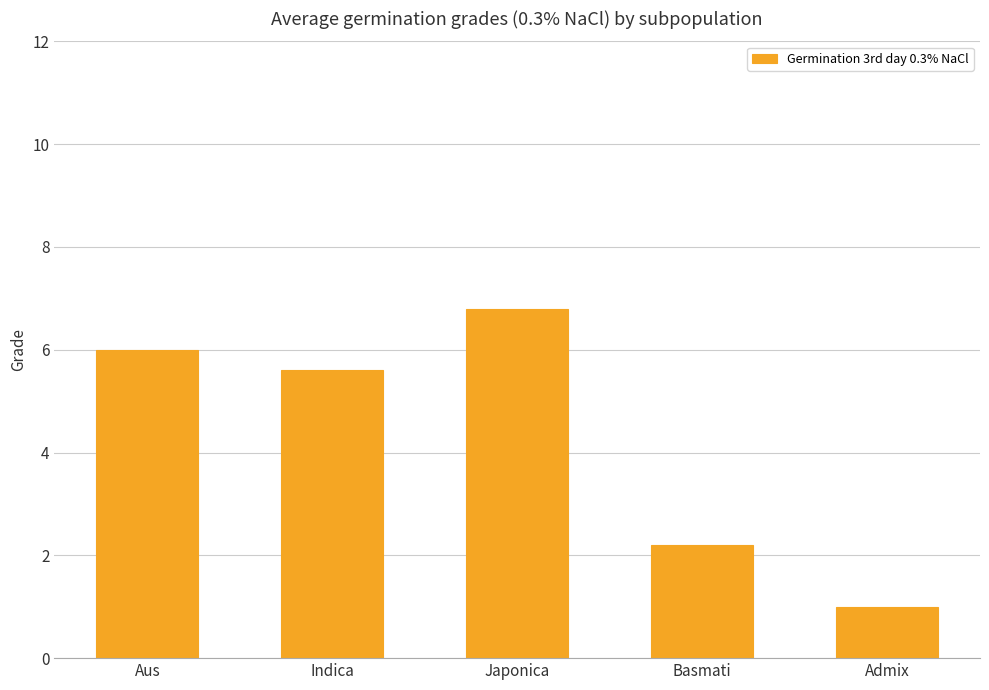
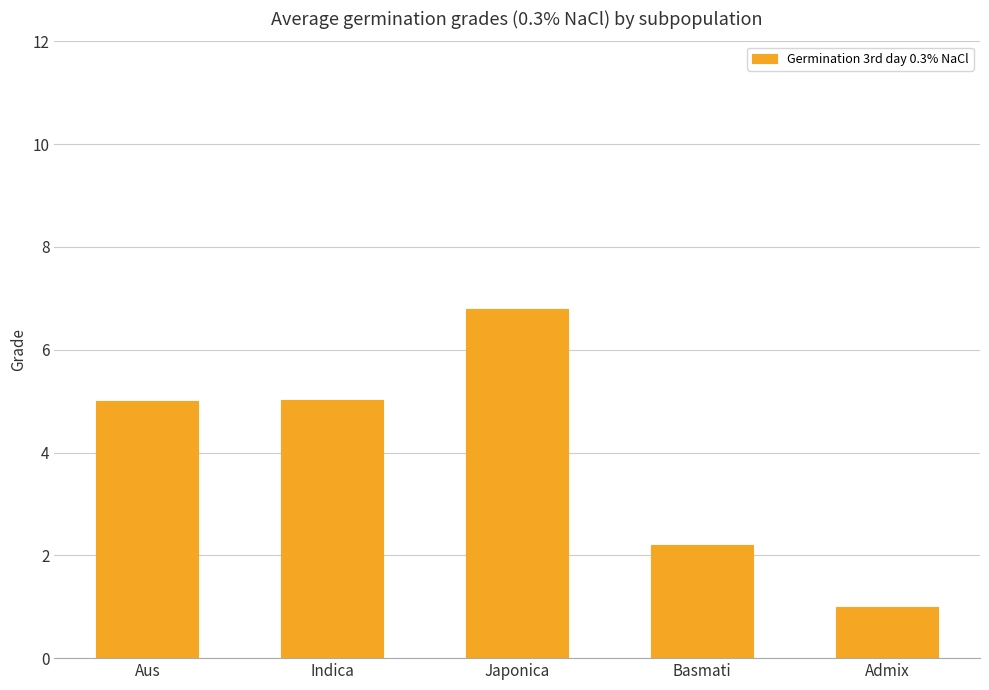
  {
-   "Aus": 6,
-   "Indica": 5.6,
+   "Aus": 5,
+   "Indica": 5.0,
    "Japonica": 6.8,
    "Basmati": 2.2,
    "Admix": 1.0
  }
